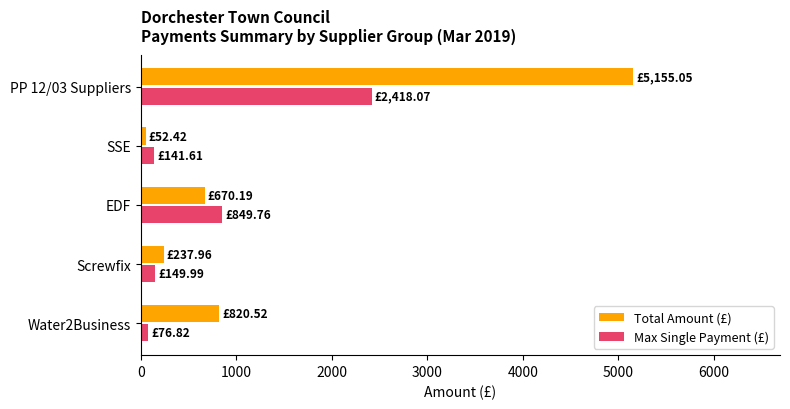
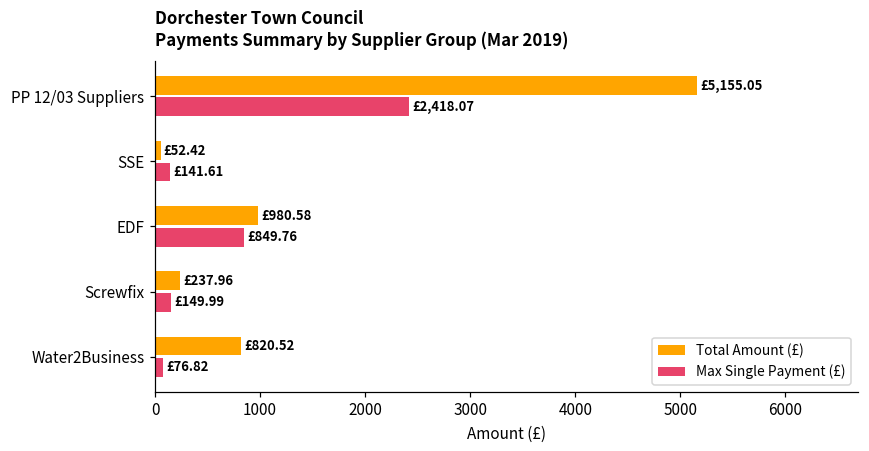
  {
    "Total Amount (£)": {
      "PP 12/03 Suppliers": "£5,155.05",
      "SSE": "£52.42",
-     "EDF": "£670.19",
+     "EDF": "£980.58",
      "Screwfix": "£237.96",
      "Water2Business": "£820.52"
    },
    "Max Single Payment (£)": {
      "PP 12/03 Suppliers": "£2,418.07",
      "SSE": "£141.61",
      "EDF": "£849.76",
      "Screwfix": "£149.99",
      "Water2Business": "£76.82"
    }
  }
